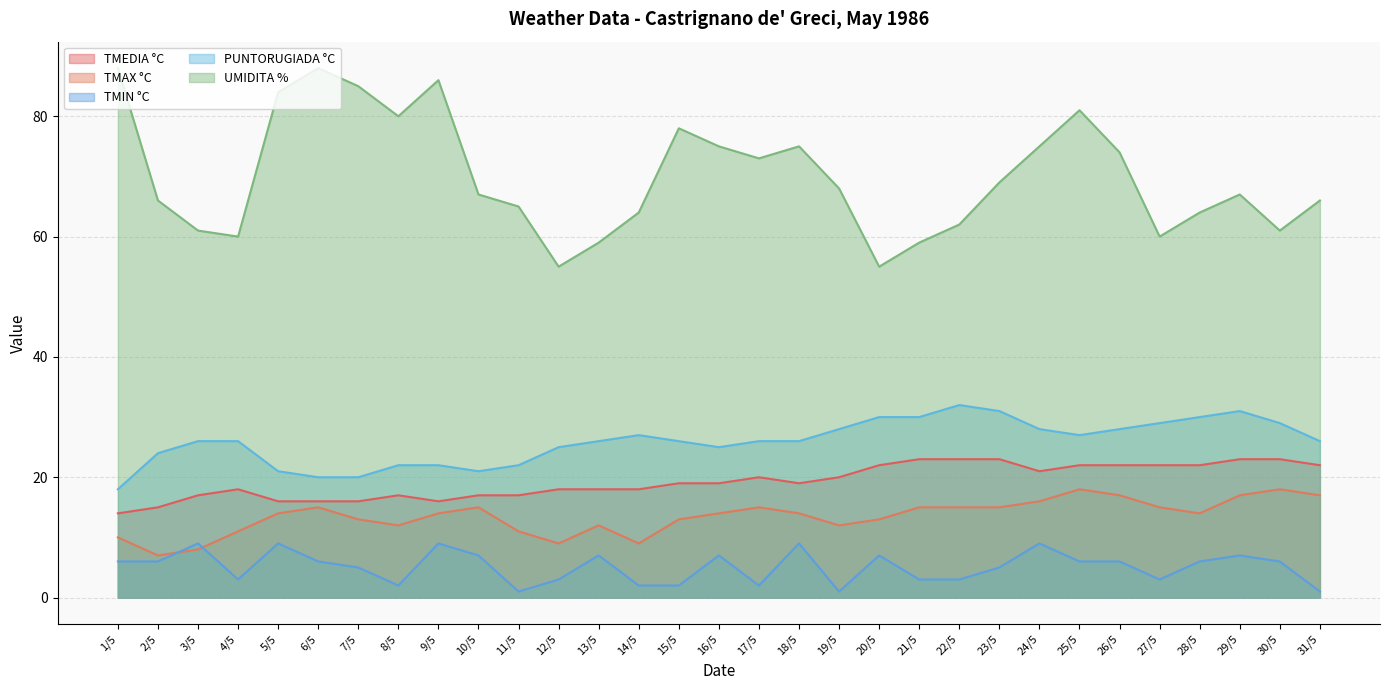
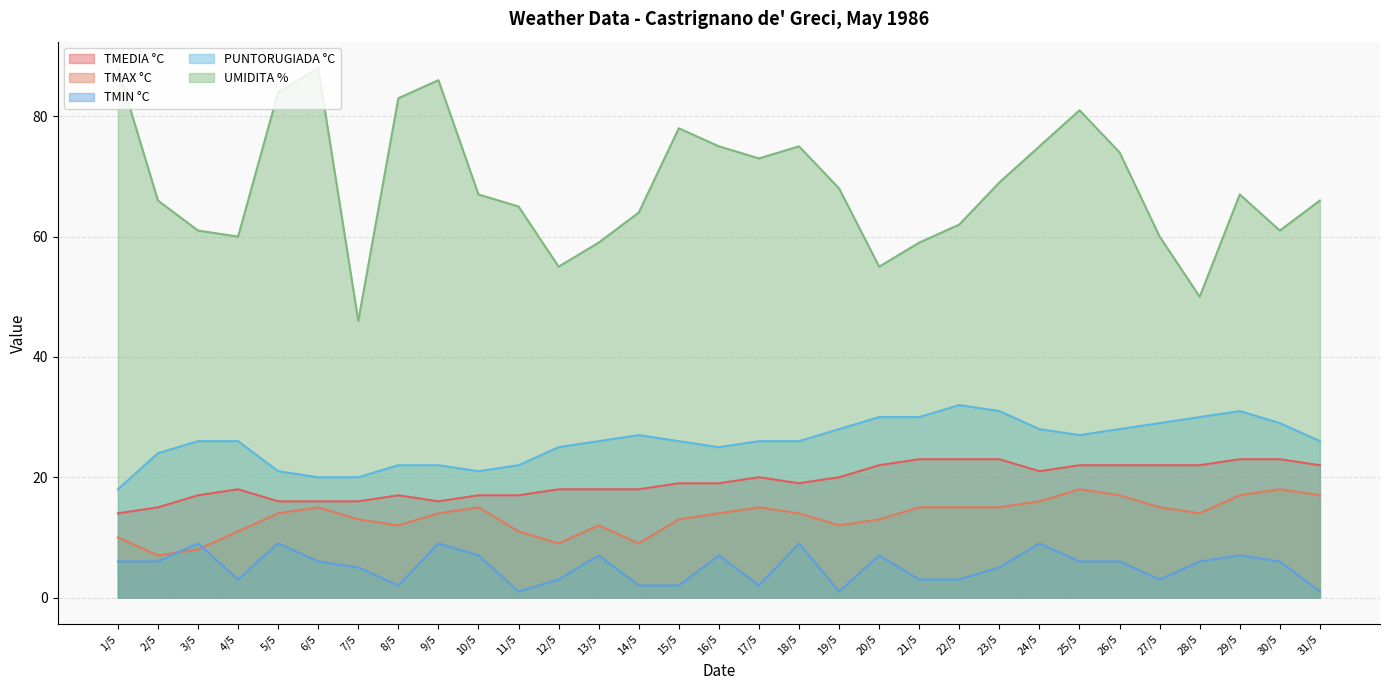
  {
    "UMIDITA %": {
      "2/5": 66,
      "3/5": 61,
      "4/5": 60,
-     "7/5": 85,
-     "8/5": 80,
+     "7/5": 46,
+     "8/5": 83,
      "9/5": 86,
      "10/5": 67,
      "11/5": 65,
      "12/5": 55,
      "13/5": 59,
      "14/5": 64,
      "15/5": 78,
      "16/5": 75,
      "17/5": 73,
      "18/5": 75,
      "19/5": 68,
      "20/5": 55,
      "21/5": 59,
      "22/5": 62,
      "23/5": 69,
      "24/5": 75,
      "25/5": 81,
      "26/5": 74,
      "27/5": 60,
-     "28/5": 64,
+     "28/5": 50,
      "29/5": 67,
      "30/5": 61,
      "31/5": 66
    }
  }
